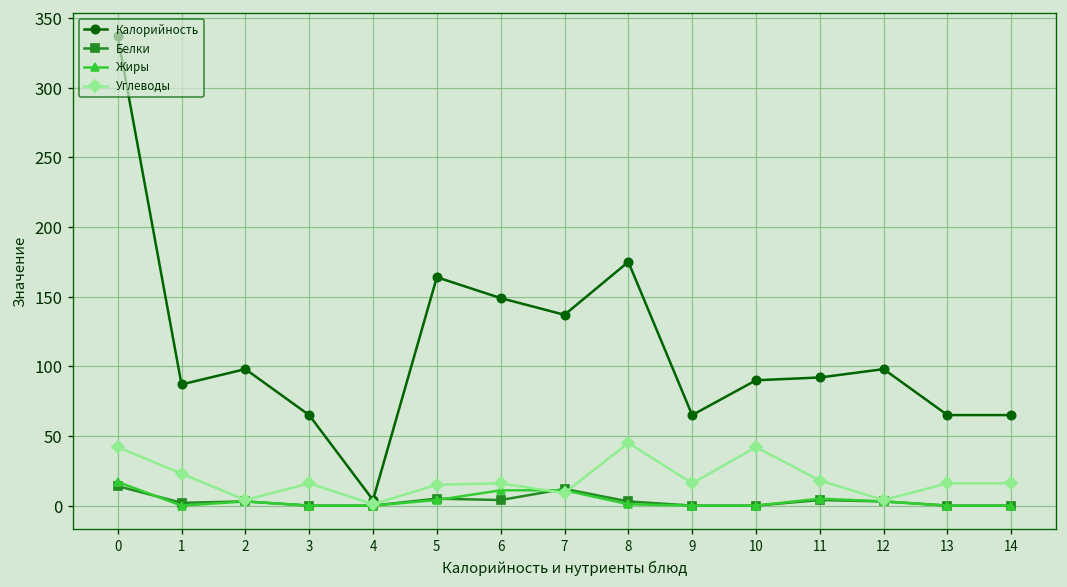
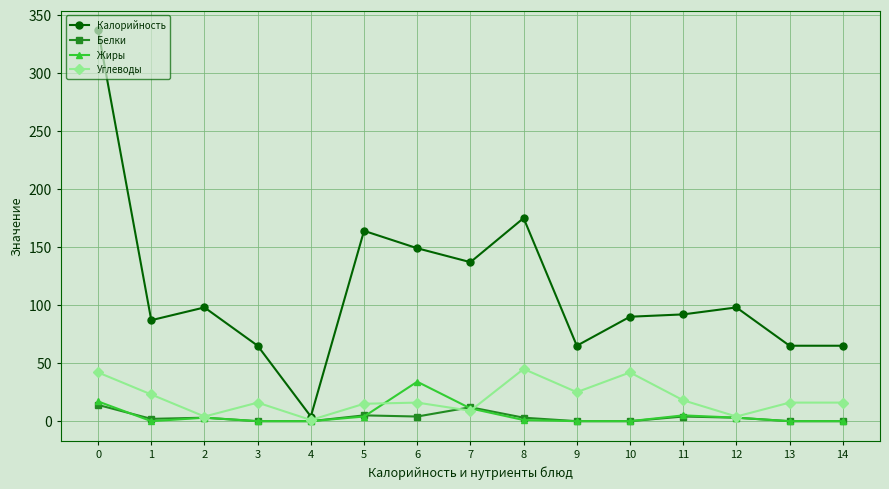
  {
    "Калорийность": {
      "1": 87,
      "2": 98,
      "3": 65,
      "4": 4,
      "5": 164,
      "6": 149,
      "7": 137,
      "8": 175,
      "9": 65,
      "10": 90,
      "11": 92,
      "12": 98,
      "13": 65,
      "14": 65
    },
    "Белки": {
      "0": 14,
      "6": 4
    },
    "Жиры": {
      "0": 17,
-     "6": 11
+     "6": 34
    },
    "Углеводы": {
      "0": 42,
      "1": 23,
      "3": 16,
      "5": 15,
      "6": 16,
      "8": 45,
-     "9": 16,
+     "9": 25,
      "10": 42,
      "11": 18,
      "13": 16,
      "14": 16
    }
  }
